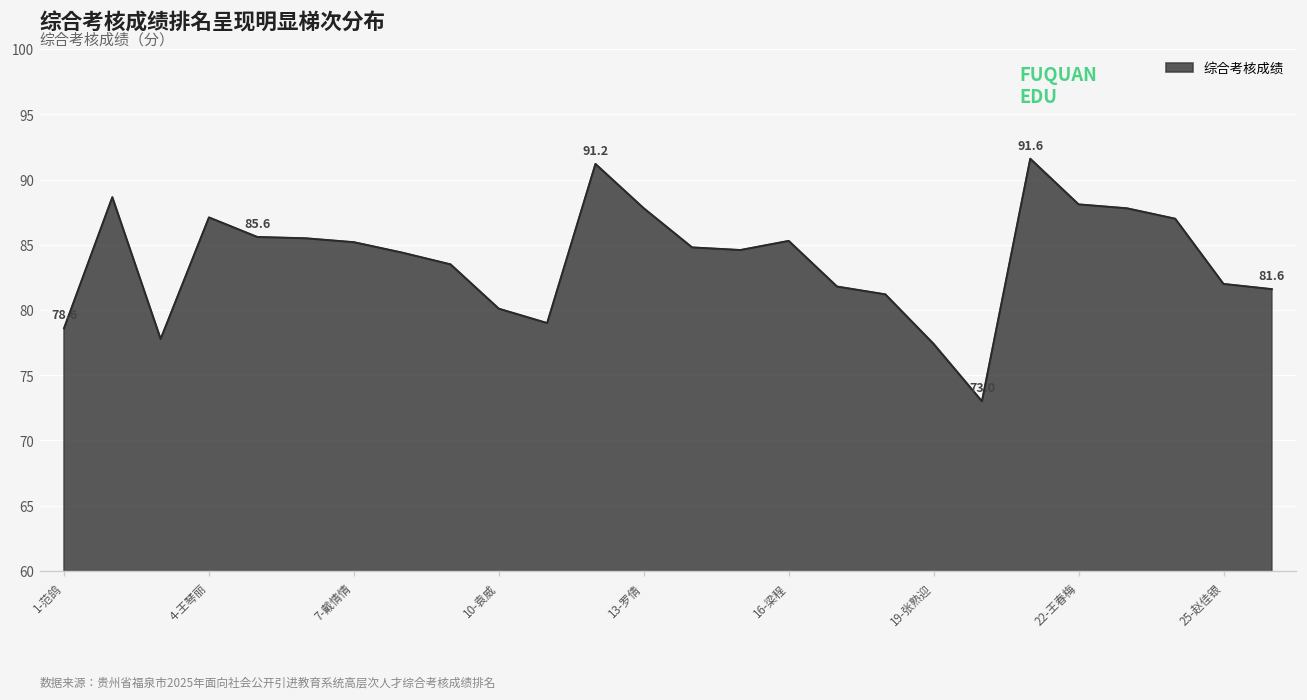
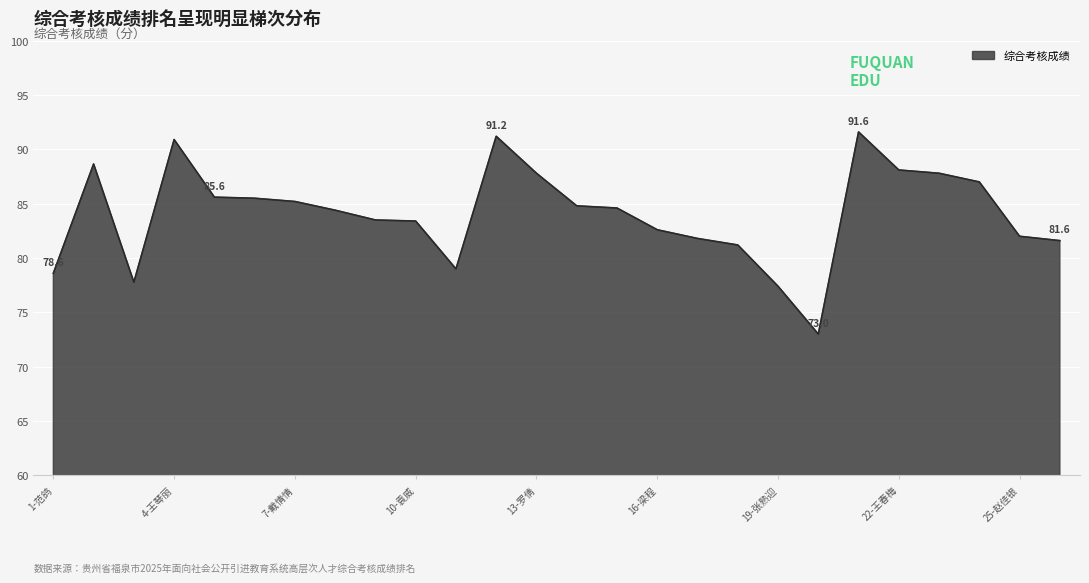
  {
-   "4-王琴丽": 87.1,
+   "4-王琴丽": 90.9,
    "7-戴情情": 85.2,
-   "10-袁威": 80.1,
+   "10-袁威": 83.4,
    "13-罗倩": 87.8,
-   "16-梁程": 85.3,
+   "16-梁程": 82.6,
    "19-张熟迎": 77.4,
    "22-王春梅": 88.1,
    "25-赵佳银": 82.0
  }
